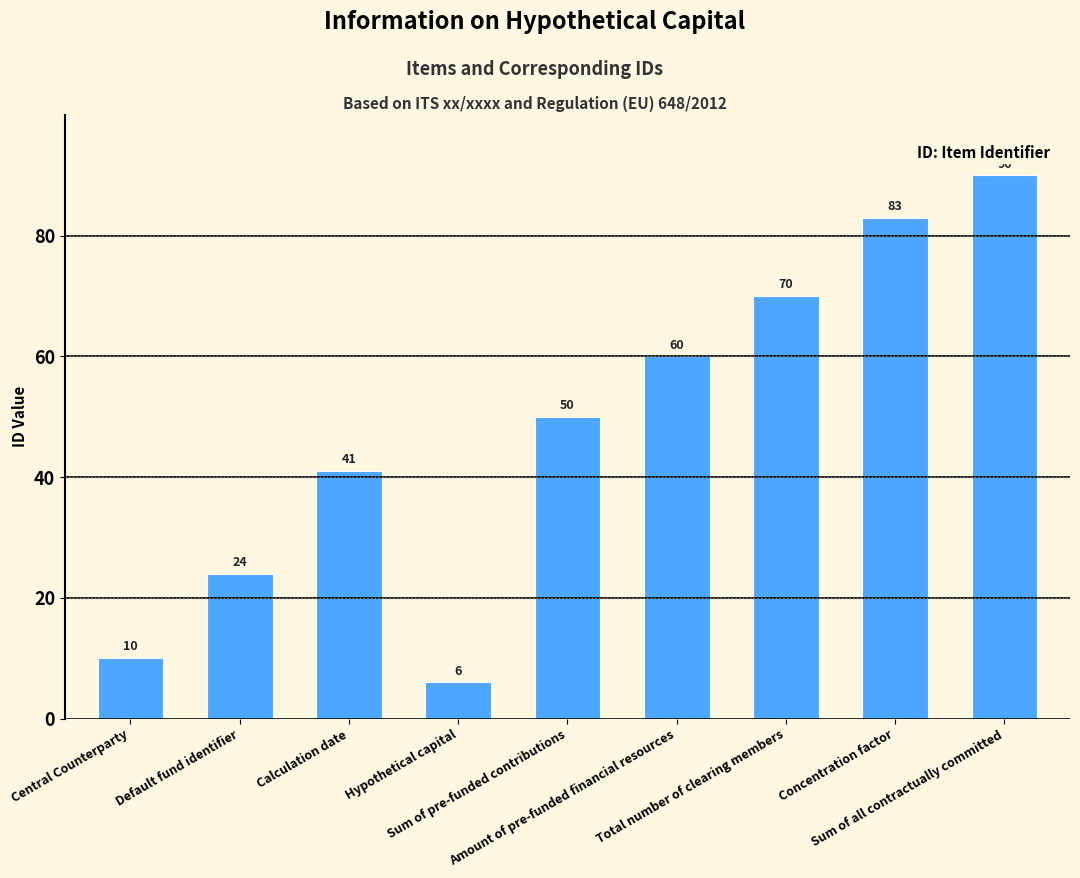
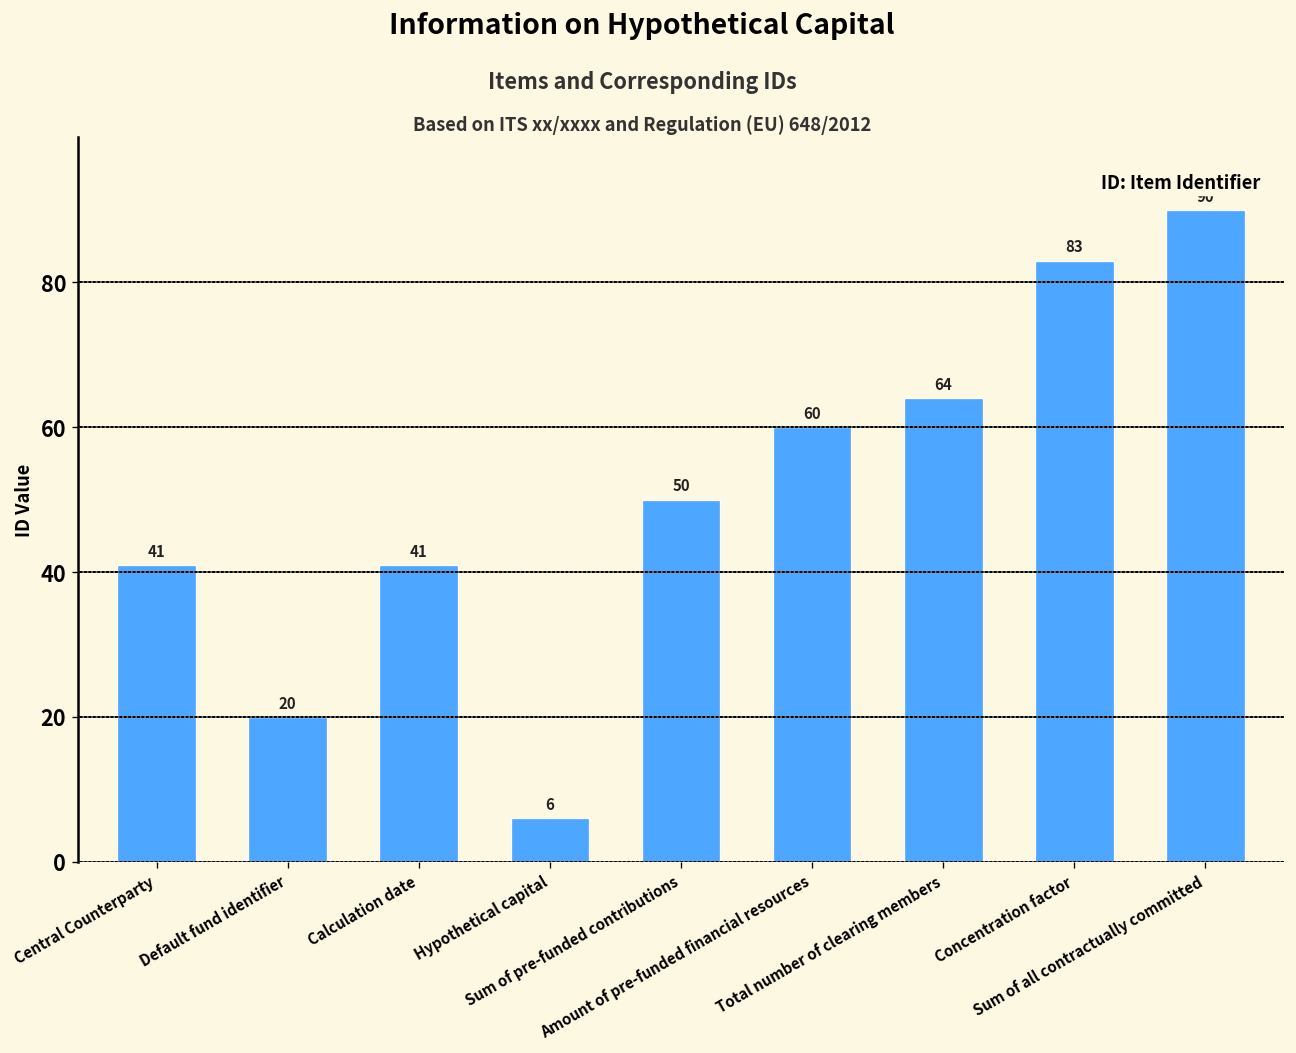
  {
-   "Central Counterparty": 10,
-   "Default fund identifier": 24,
+   "Central Counterparty": 41,
+   "Default fund identifier": 20,
    "Calculation date": 41,
    "Hypothetical capital": 6,
    "Sum of pre-funded contributions": 50,
    "Amount of pre-funded financial resources": 60,
-   "Total number of clearing members": 70,
+   "Total number of clearing members": 64,
    "Concentration factor": 83
  }
